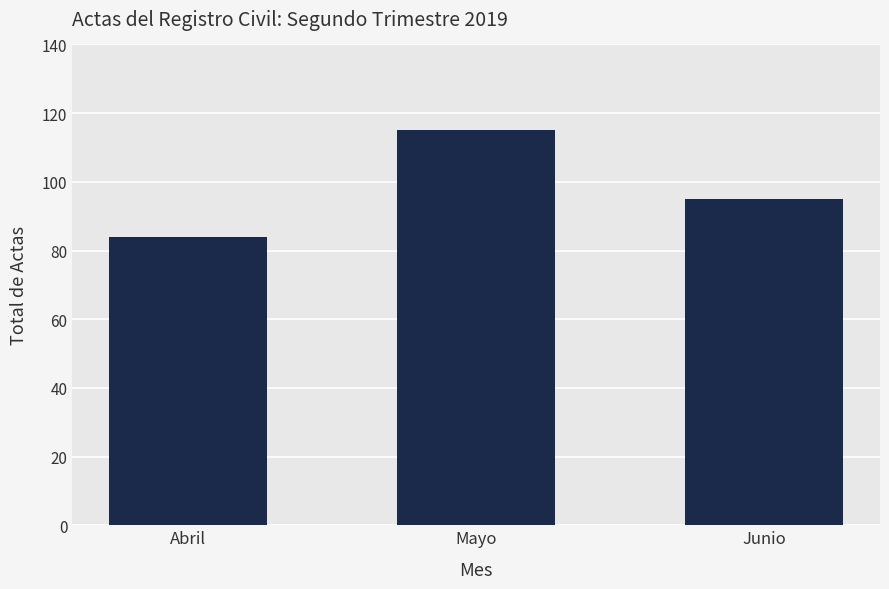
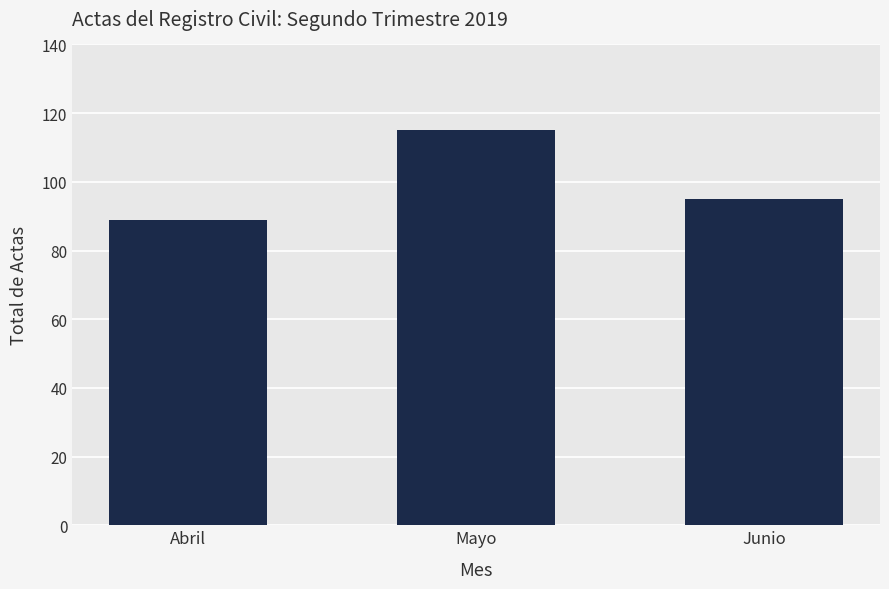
  {
-   "Abril": 84,
+   "Abril": 89,
    "Mayo": 115,
    "Junio": 95
  }
